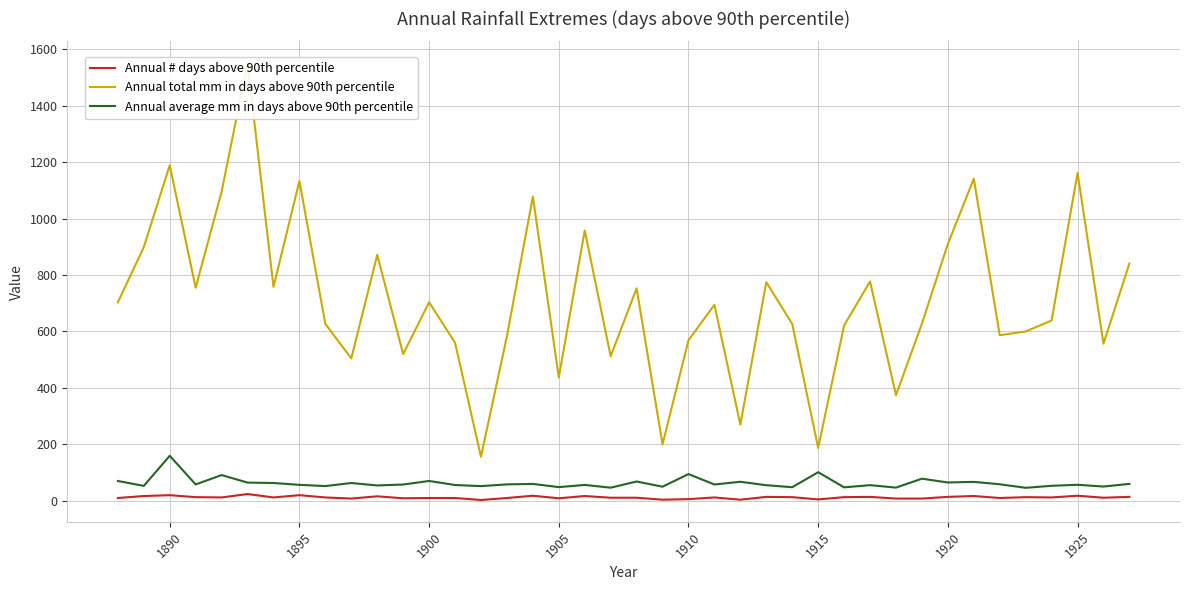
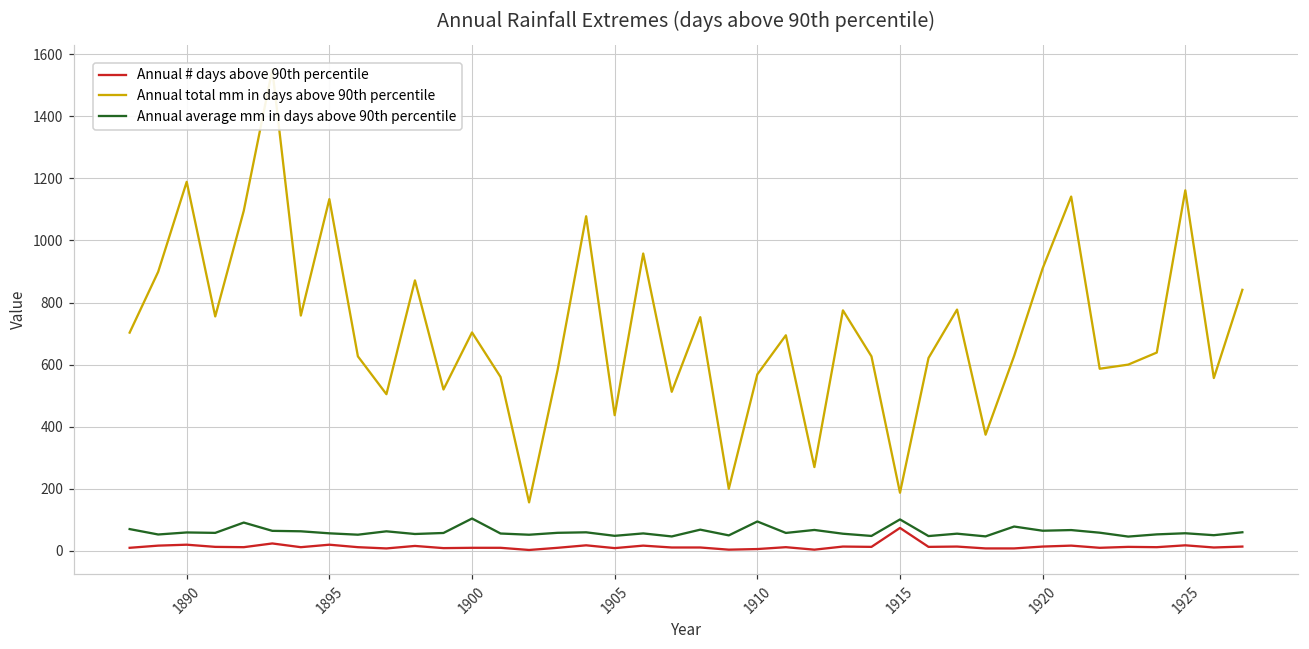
  {
    "Annual # days above 90th percentile": {
      "1890": 20,
      "1895": 20,
      "1900": 10,
      "1905": 10,
      "1910": 10,
-     "1915": 10,
+     "1915": 70,
      "1920": 10,
      "1925": 20
    },
    "Annual total mm in days above 90th percentile": {
      "1890": 1190,
      "1895": 1130,
      "1900": 700,
      "1905": 440,
      "1910": 570,
      "1915": 190,
      "1920": 910,
      "1925": 1160
    },
    "Annual average mm in days above 90th percentile": {
-     "1890": 160,
+     "1890": 60,
      "1895": 60,
-     "1900": 70,
+     "1900": 100,
      "1905": 50,
      "1910": 90,
      "1915": 100,
      "1920": 60,
      "1925": 60
    }
  }
